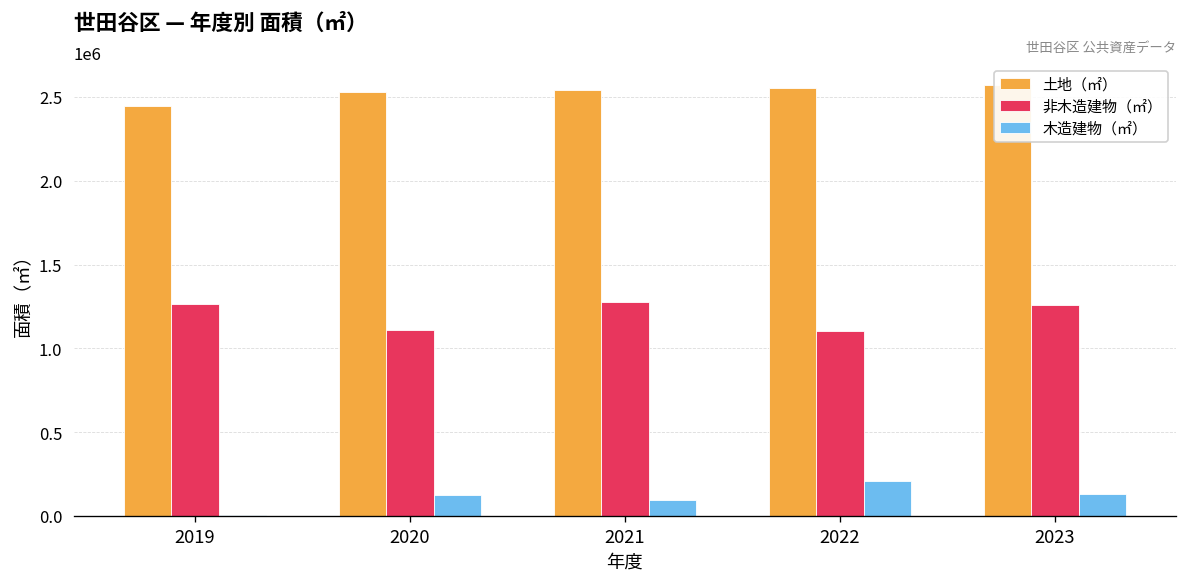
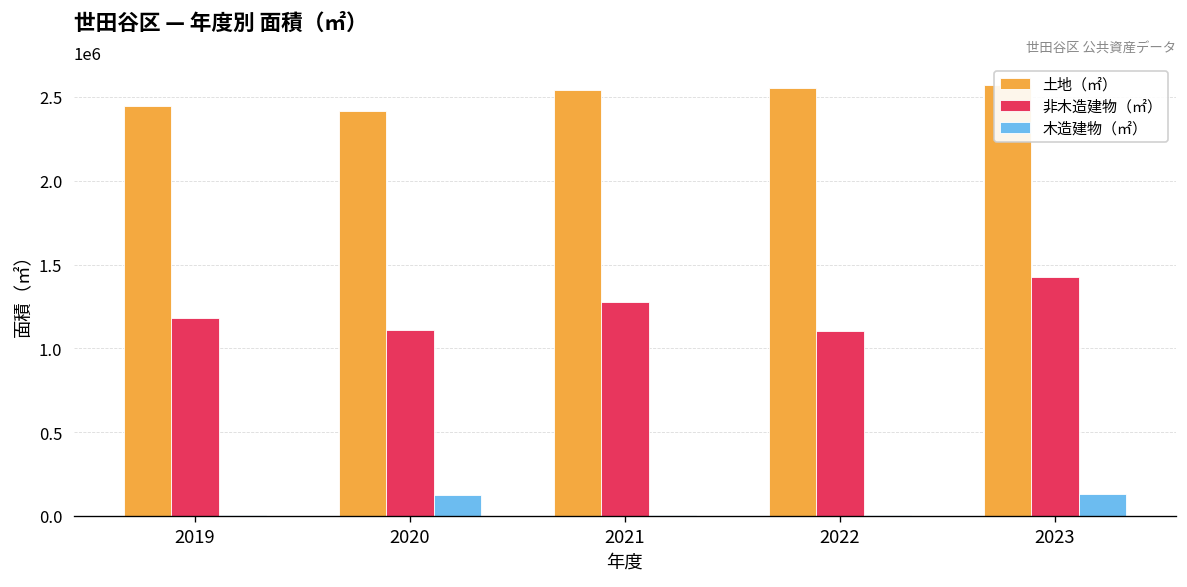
  {
    "土地（㎡）": {
      "2019": 2450000,
-     "2020": 2530000,
+     "2020": 2420000,
      "2021": 2540000,
      "2022": 2550000
    },
    "非木造建物（㎡）": {
-     "2019": 1260000,
+     "2019": 1180000,
      "2020": 1110000,
      "2021": 1280000,
      "2022": 1100000,
-     "2023": 1260000
+     "2023": 1430000
    },
    "木造建物（㎡）": {
      "2020": 120000,
-     "2021": 90000,
-     "2022": 210000,
+     "2021": 0,
+     "2022": 10000,
      "2023": 130000
    }
  }
